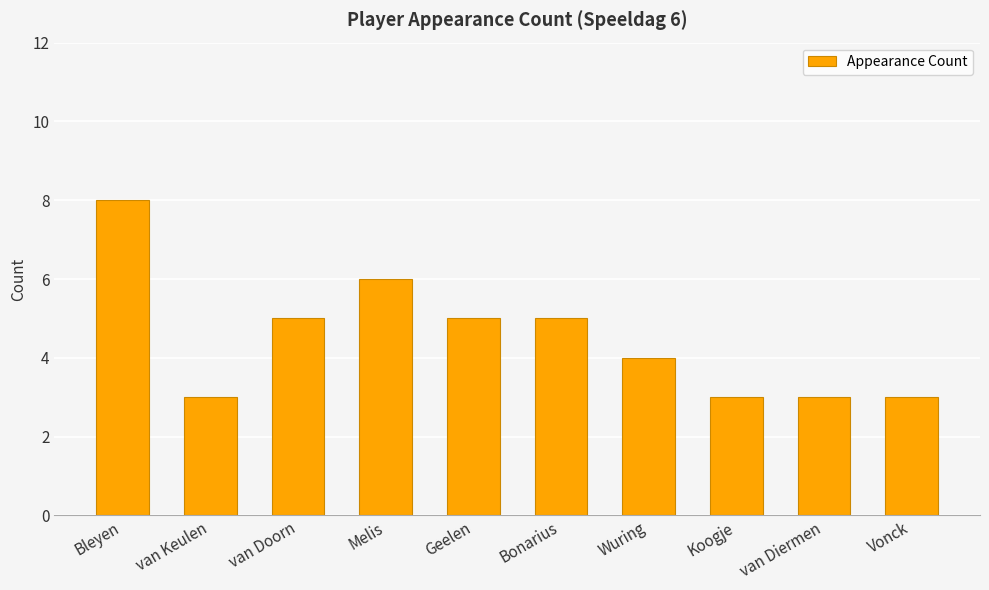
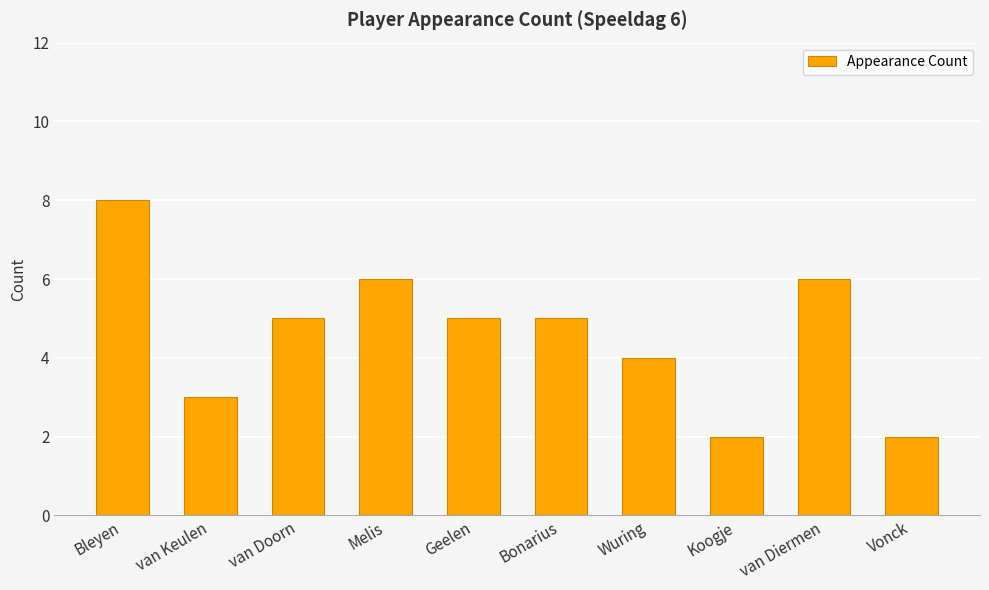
  {
    "Bleyen": 8,
    "van Keulen": 3,
    "van Doorn": 5,
    "Melis": 6,
    "Geelen": 5,
    "Bonarius": 5,
    "Wuring": 4,
-   "Koogje": 3,
-   "van Diermen": 3,
-   "Vonck": 3
+   "Koogje": 2,
+   "van Diermen": 6,
+   "Vonck": 2
  }
